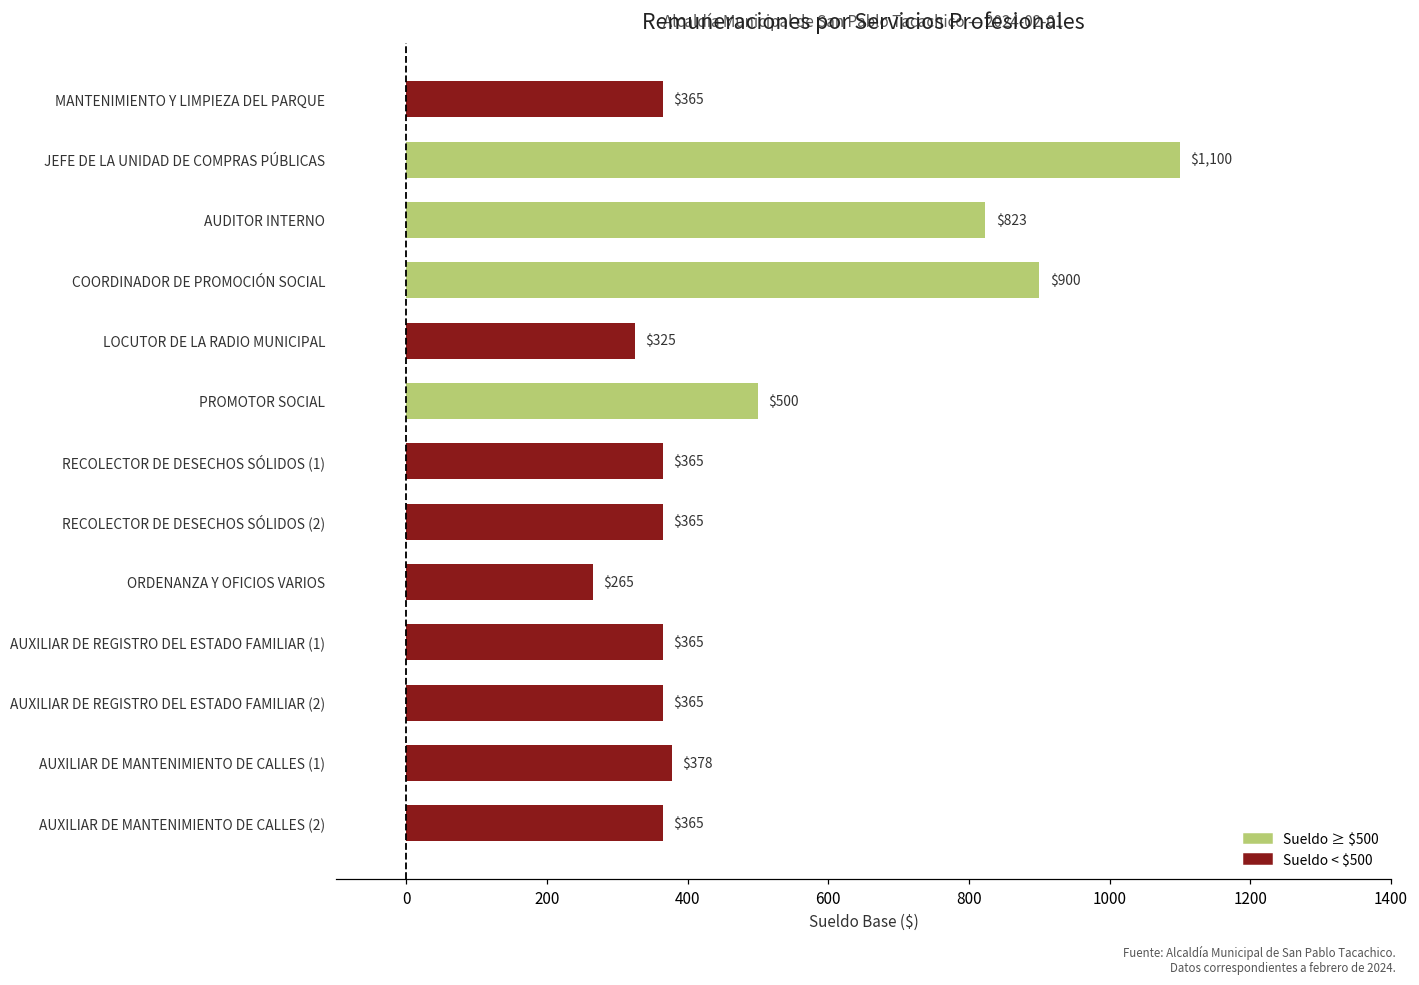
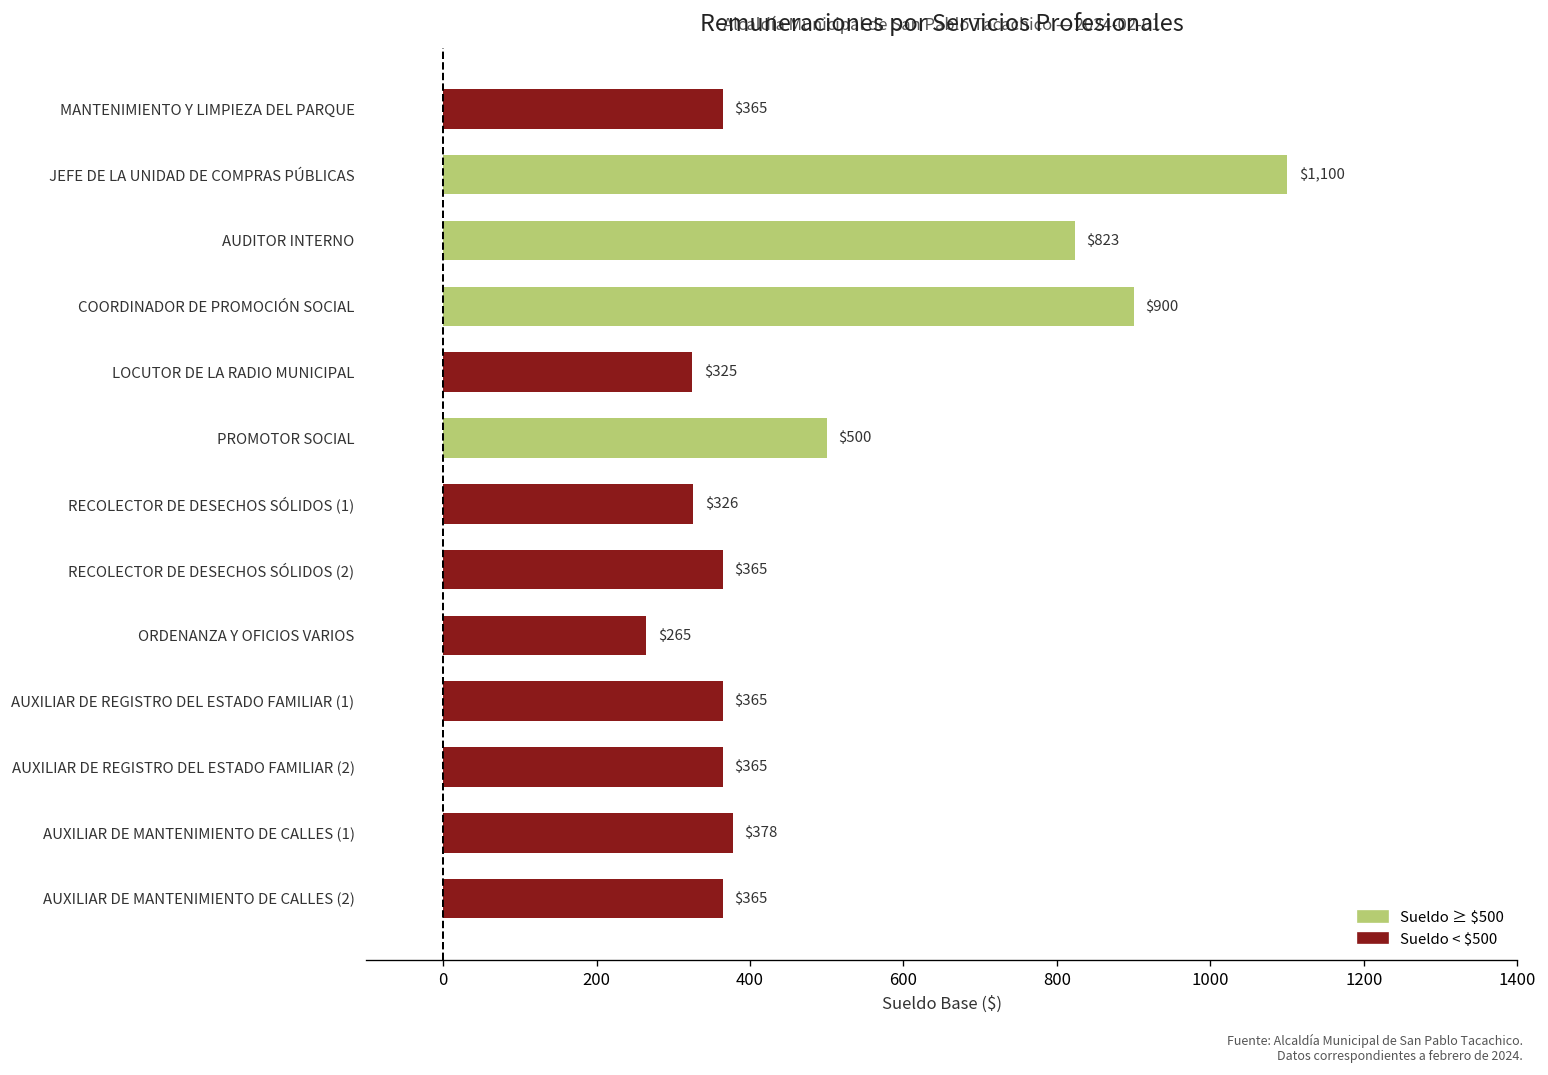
  {
    "MANTENIMIENTO Y LIMPIEZA DEL PARQUE": "$365",
    "JEFE DE LA UNIDAD DE COMPRAS PÚBLICAS": "$1,100",
    "AUDITOR INTERNO": "$823",
    "COORDINADOR DE PROMOCIÓN SOCIAL": "$900",
    "LOCUTOR DE LA RADIO MUNICIPAL": "$325",
    "PROMOTOR SOCIAL": "$500",
-   "RECOLECTOR DE DESECHOS SÓLIDOS (1)": "$365",
+   "RECOLECTOR DE DESECHOS SÓLIDOS (1)": "$326",
    "RECOLECTOR DE DESECHOS SÓLIDOS (2)": "$365",
    "ORDENANZA Y OFICIOS VARIOS": "$265",
    "AUXILIAR DE REGISTRO DEL ESTADO FAMILIAR (1)": "$365",
    "AUXILIAR DE REGISTRO DEL ESTADO FAMILIAR (2)": "$365",
    "AUXILIAR DE MANTENIMIENTO DE CALLES (1)": "$378",
    "AUXILIAR DE MANTENIMIENTO DE CALLES (2)": "$365"
  }
